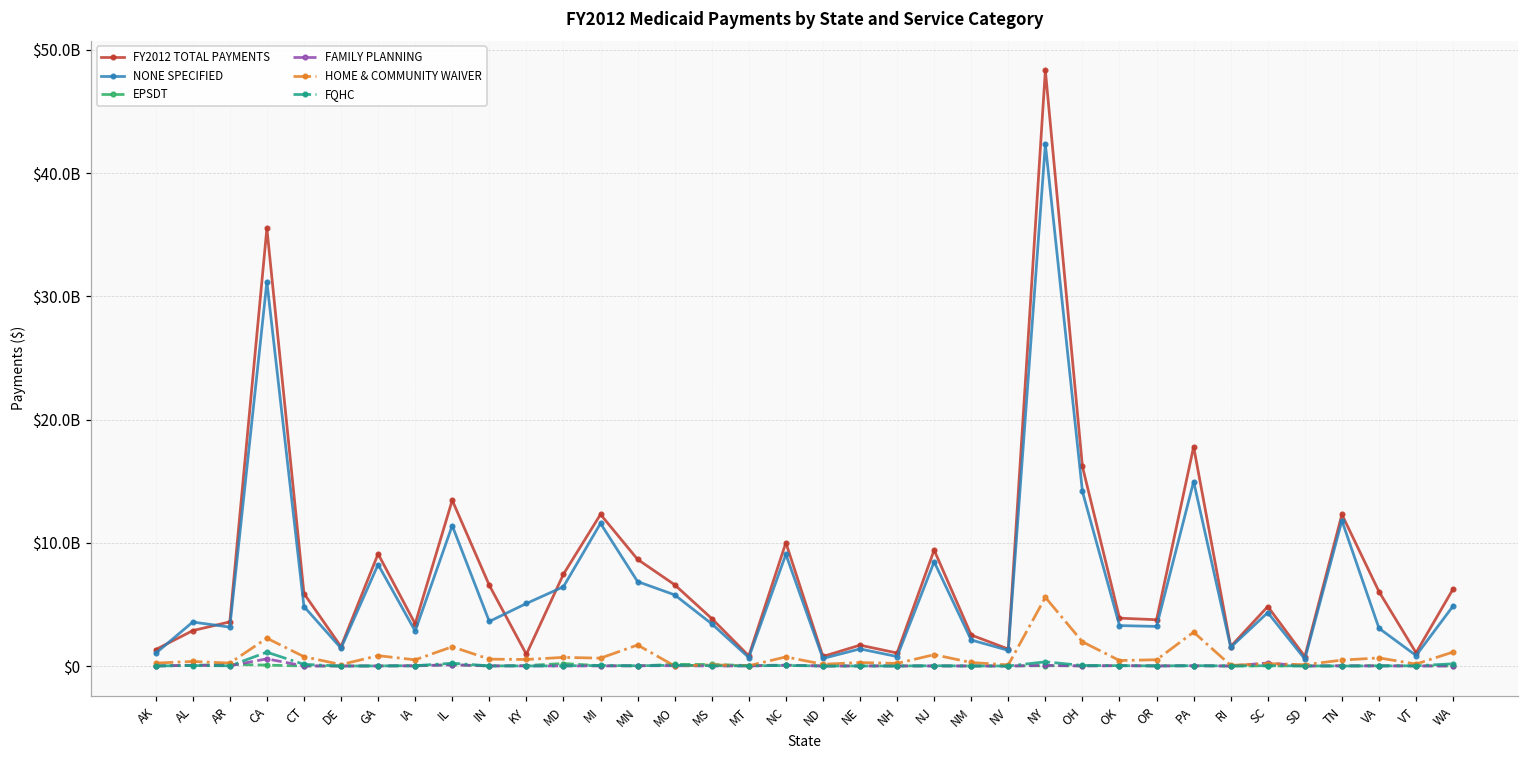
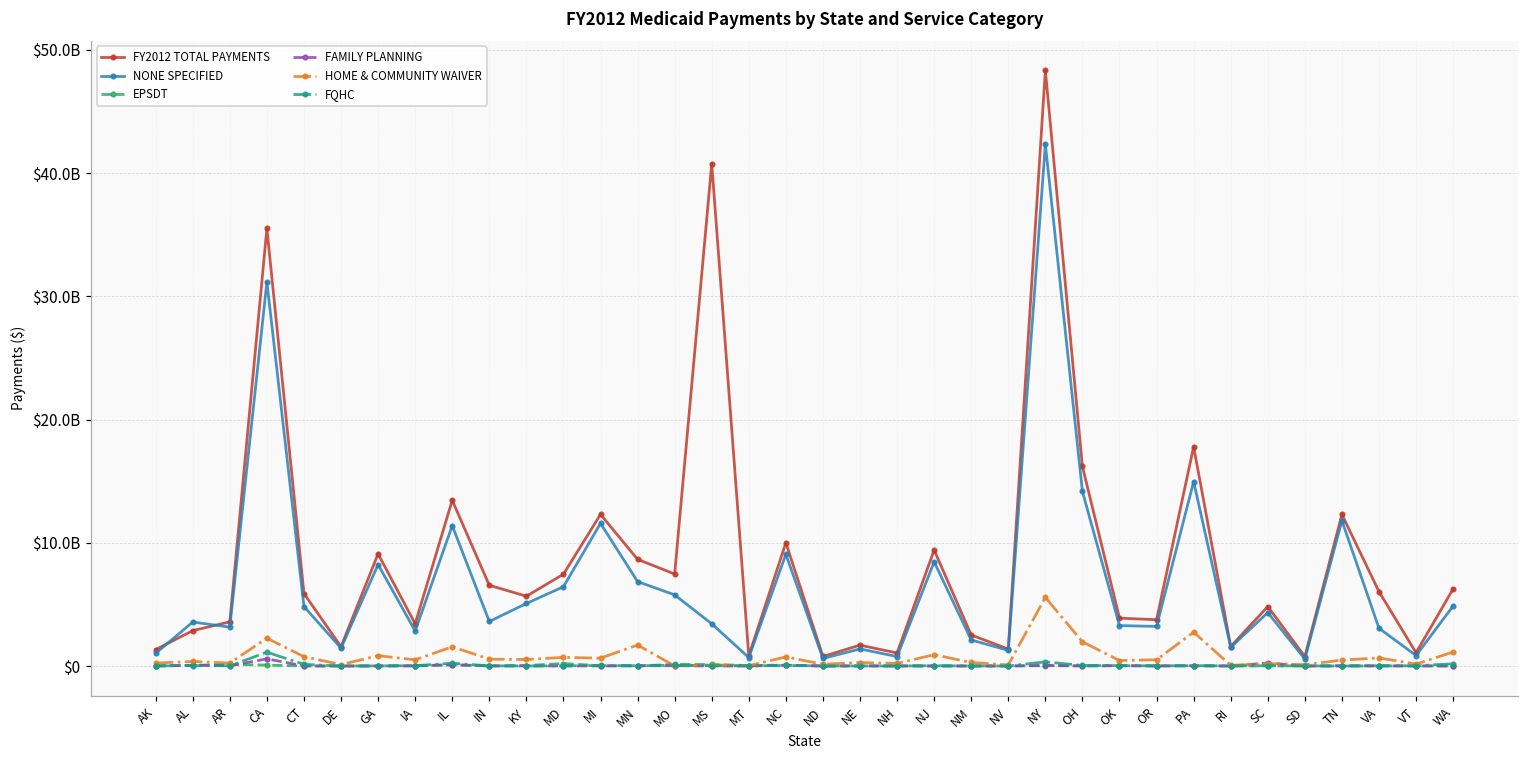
  {
    "FY2012 TOTAL PAYMENTS": {
      "AK": "$1300000000",
      "AL": "$2900000000",
      "AR": "$3600000000",
      "CA": "$35500000000",
      "CT": "$5900000000",
      "GA": "$9100000000",
      "IA": "$3400000000",
      "IL": "$13400000000",
      "IN": "$6500000000",
-     "KY": "$900000000",
+     "KY": "$5700000000",
      "MD": "$7400000000",
      "MI": "$12300000000",
      "MN": "$8700000000",
-     "MO": "$6600000000",
-     "MS": "$3900000000",
+     "MO": "$7500000000",
+     "MS": "$40800000000",
      "NC": "$10000000000",
      "NE": "$1700000000",
      "NH": "$1100000000",
      "NJ": "$9400000000",
      "NM": "$2500000000",
      "NY": "$48300000000",
      "OH": "$16200000000",
      "OK": "$3900000000",
      "OR": "$3800000000",
      "PA": "$17800000000",
      "SC": "$4800000000",
      "TN": "$12300000000",
      "VA": "$6000000000",
      "WA": "$6300000000"
    },
    "NONE SPECIFIED": {
      "AK": "$1000000000",
      "AL": "$3600000000",
      "AR": "$3200000000",
      "CA": "$31200000000",
      "CT": "$4800000000",
      "GA": "$8200000000",
      "IA": "$2800000000",
      "IL": "$11400000000",
      "IN": "$3600000000",
      "KY": "$5100000000",
      "MD": "$6400000000",
      "MI": "$11600000000",
      "MN": "$6900000000",
      "MO": "$5800000000",
      "MS": "$3400000000",
      "NC": "$9100000000",
      "NE": "$1400000000",
      "NH": "$800000000",
      "NJ": "$8500000000",
      "NM": "$2100000000",
      "NY": "$42300000000",
      "OH": "$14200000000",
      "OK": "$3300000000",
      "OR": "$3200000000",
      "PA": "$15000000000",
      "SC": "$4300000000",
      "TN": "$11800000000",
      "VA": "$3100000000",
      "WA": "$4900000000"
    },
    "FAMILY PLANNING": {
      "CA": "$600000000"
    },
    "HOME & COMMUNITY WAIVER": {
      "AK": "$200000000",
      "AL": "$400000000",
      "CA": "$2300000000",
      "CT": "$800000000",
      "GA": "$800000000",
      "IA": "$500000000",
      "IL": "$1600000000",
      "IN": "$600000000",
      "KY": "$500000000",
      "MD": "$700000000",
      "MI": "$600000000",
      "MN": "$1700000000",
      "NC": "$700000000",
      "NE": "$300000000",
      "NJ": "$900000000",
      "NM": "$300000000",
      "NY": "$5600000000",
      "OH": "$2000000000",
      "OK": "$400000000",
      "OR": "$500000000",
      "PA": "$2700000000",
      "TN": "$500000000",
      "VA": "$700000000",
      "WA": "$1100000000"
    }
  }
